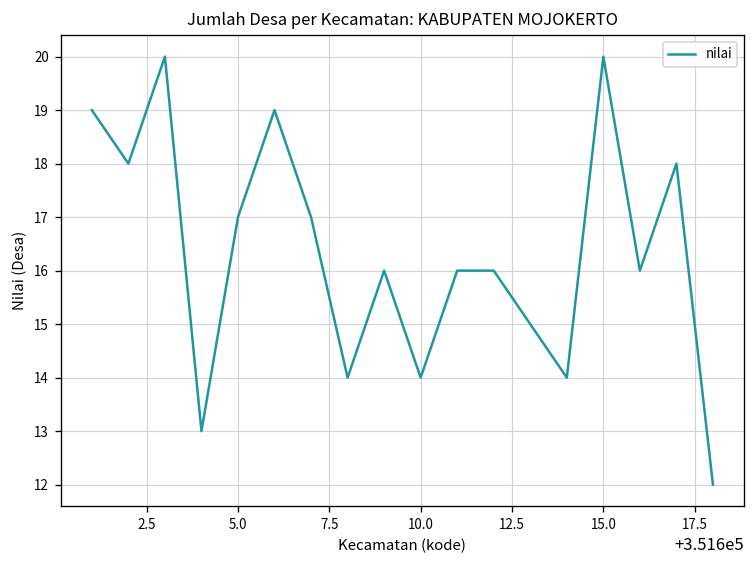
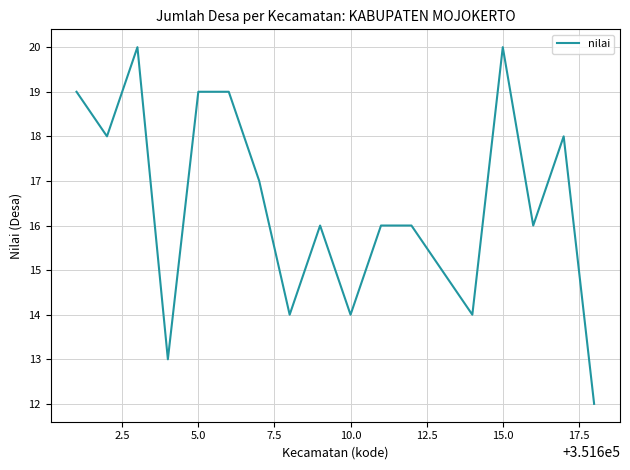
  {
-   "5.0": 17,
+   "5.0": 19,
    "10.0": 14,
    "15.0": 20
  }
